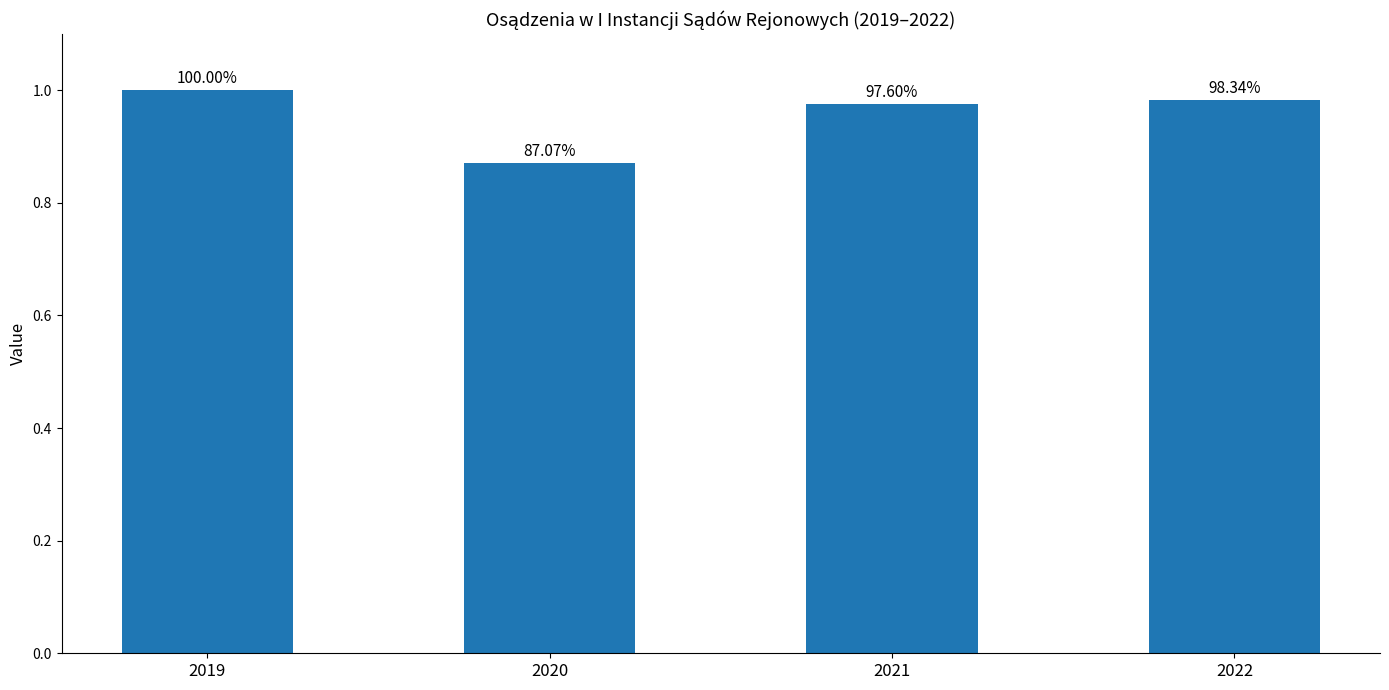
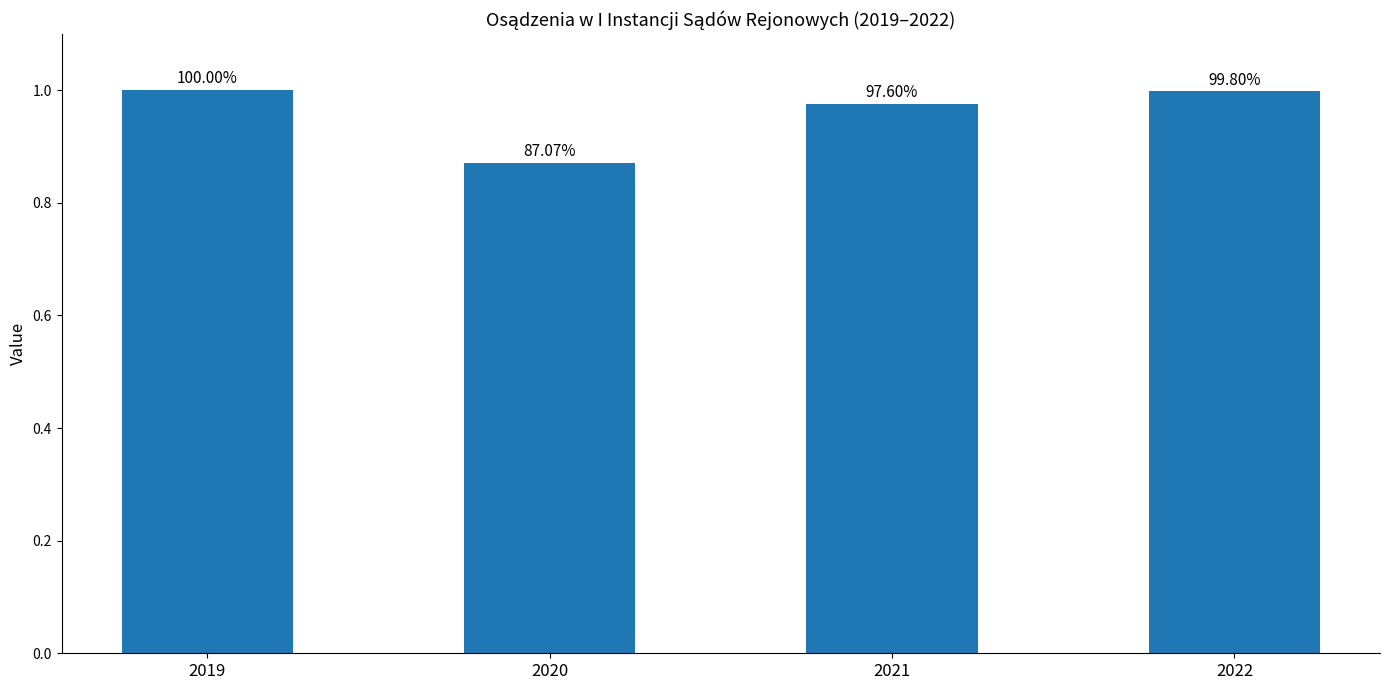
  {
    "2019": "100.00%",
    "2020": "87.07%",
    "2021": "97.60%",
-   "2022": "98.34%"
+   "2022": "99.80%"
  }
